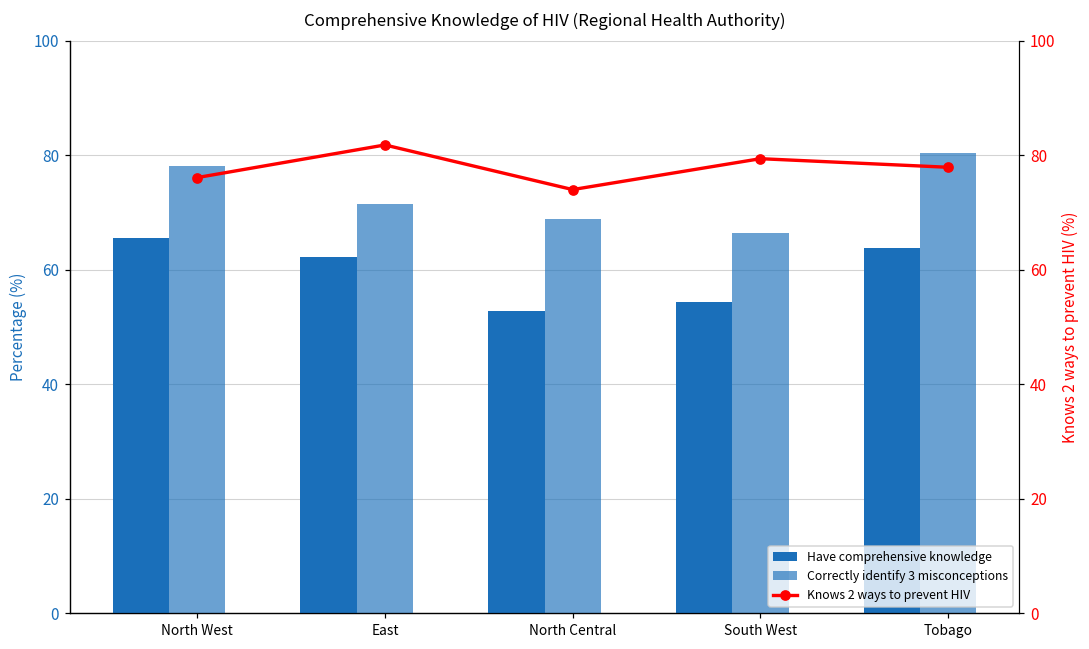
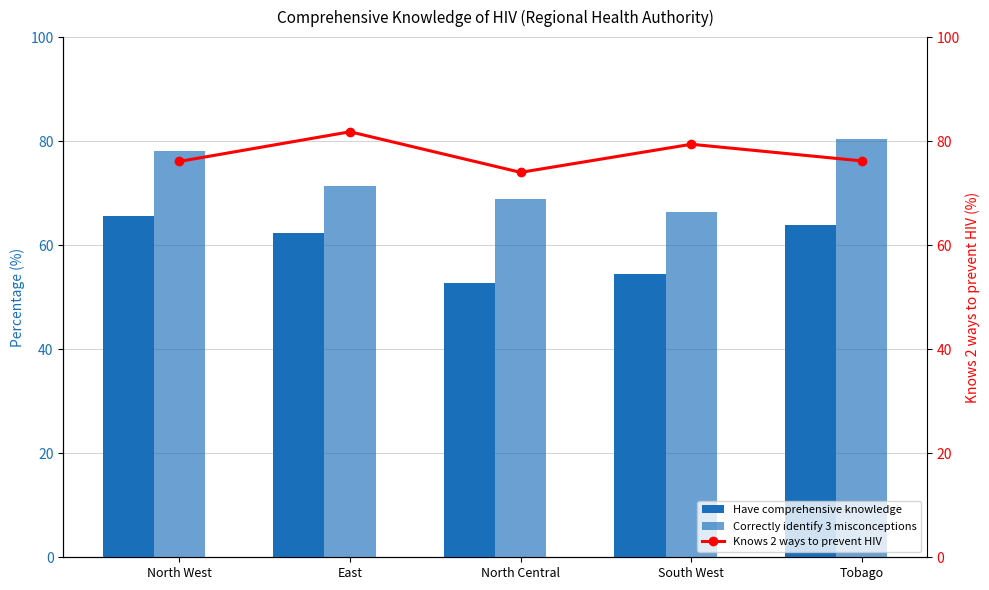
  {
    "Knows 2 ways to prevent HIV": {
      "North West": 76,
      "East": 82,
      "North Central": 74,
      "South West": 79,
-     "Tobago": 78
+     "Tobago": 76
    }
  }
